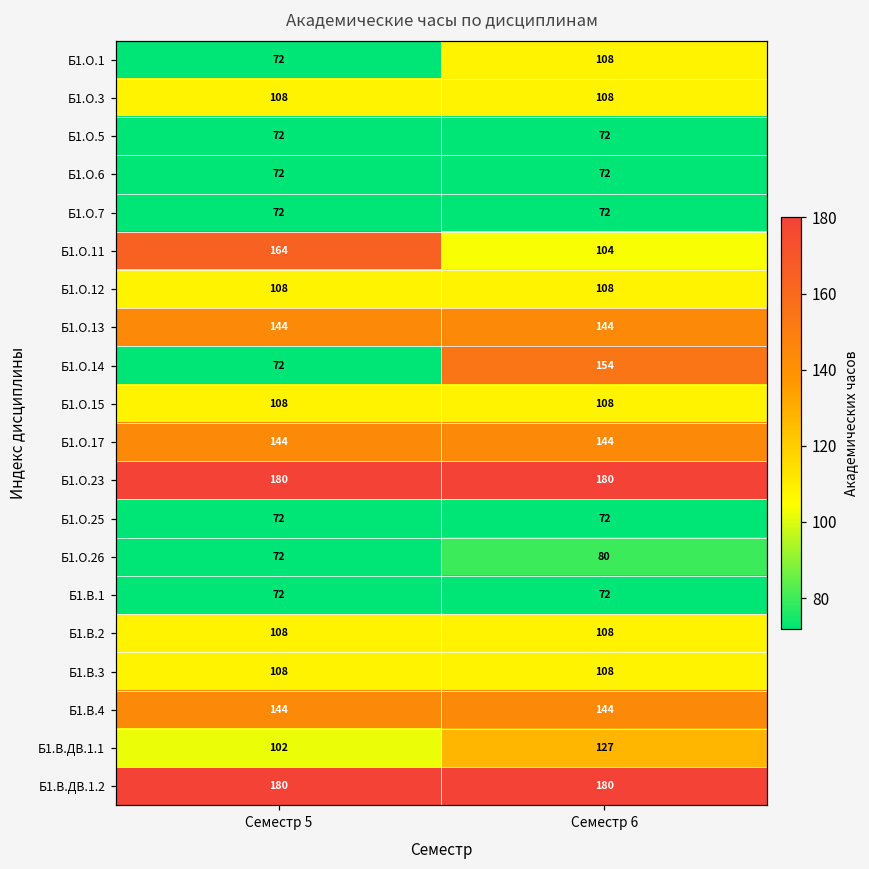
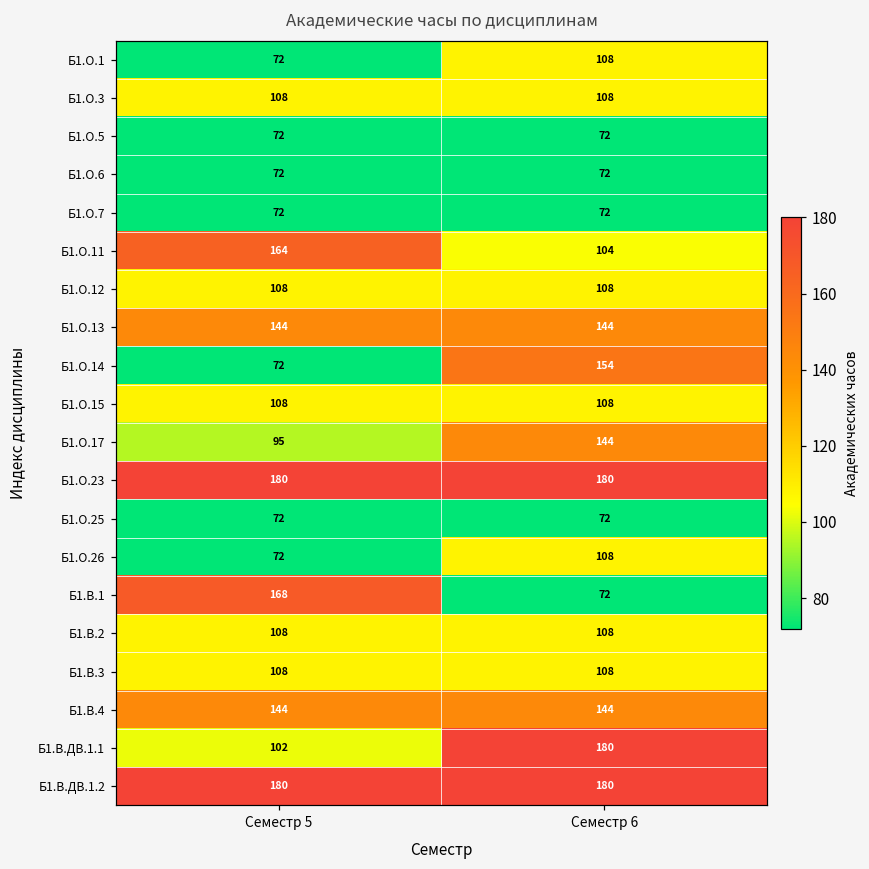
  {
    "Б1.О.1": {
      "Семестр 5": 72,
      "Семестр 6": 108
    },
    "Б1.О.3": {
      "Семестр 5": 108,
      "Семестр 6": 108
    },
    "Б1.О.5": {
      "Семестр 5": 72,
      "Семестр 6": 72
    },
    "Б1.О.6": {
      "Семестр 5": 72,
      "Семестр 6": 72
    },
    "Б1.О.7": {
      "Семестр 5": 72,
      "Семестр 6": 72
    },
    "Б1.О.11": {
      "Семестр 5": 164,
      "Семестр 6": 104
    },
    "Б1.О.12": {
      "Семестр 5": 108,
      "Семестр 6": 108
    },
    "Б1.О.13": {
      "Семестр 5": 144,
      "Семестр 6": 144
    },
    "Б1.О.14": {
      "Семестр 5": 72,
      "Семестр 6": 154
    },
    "Б1.О.15": {
      "Семестр 5": 108,
      "Семестр 6": 108
    },
    "Б1.О.17": {
-     "Семестр 5": 144,
+     "Семестр 5": 95,
      "Семестр 6": 144
    },
    "Б1.О.23": {
      "Семестр 5": 180,
      "Семестр 6": 180
    },
    "Б1.О.25": {
      "Семестр 5": 72,
      "Семестр 6": 72
    },
    "Б1.О.26": {
      "Семестр 5": 72,
-     "Семестр 6": 80
+     "Семестр 6": 108
    },
    "Б1.В.1": {
-     "Семестр 5": 72,
+     "Семестр 5": 168,
      "Семестр 6": 72
    },
    "Б1.В.2": {
      "Семестр 5": 108,
      "Семестр 6": 108
    },
    "Б1.В.3": {
      "Семестр 5": 108,
      "Семестр 6": 108
    },
    "Б1.В.4": {
      "Семестр 5": 144,
      "Семестр 6": 144
    },
    "Б1.В.ДВ.1.1": {
      "Семестр 5": 102,
-     "Семестр 6": 127
+     "Семестр 6": 180
    },
    "Б1.В.ДВ.1.2": {
      "Семестр 5": 180,
      "Семестр 6": 180
    }
  }
